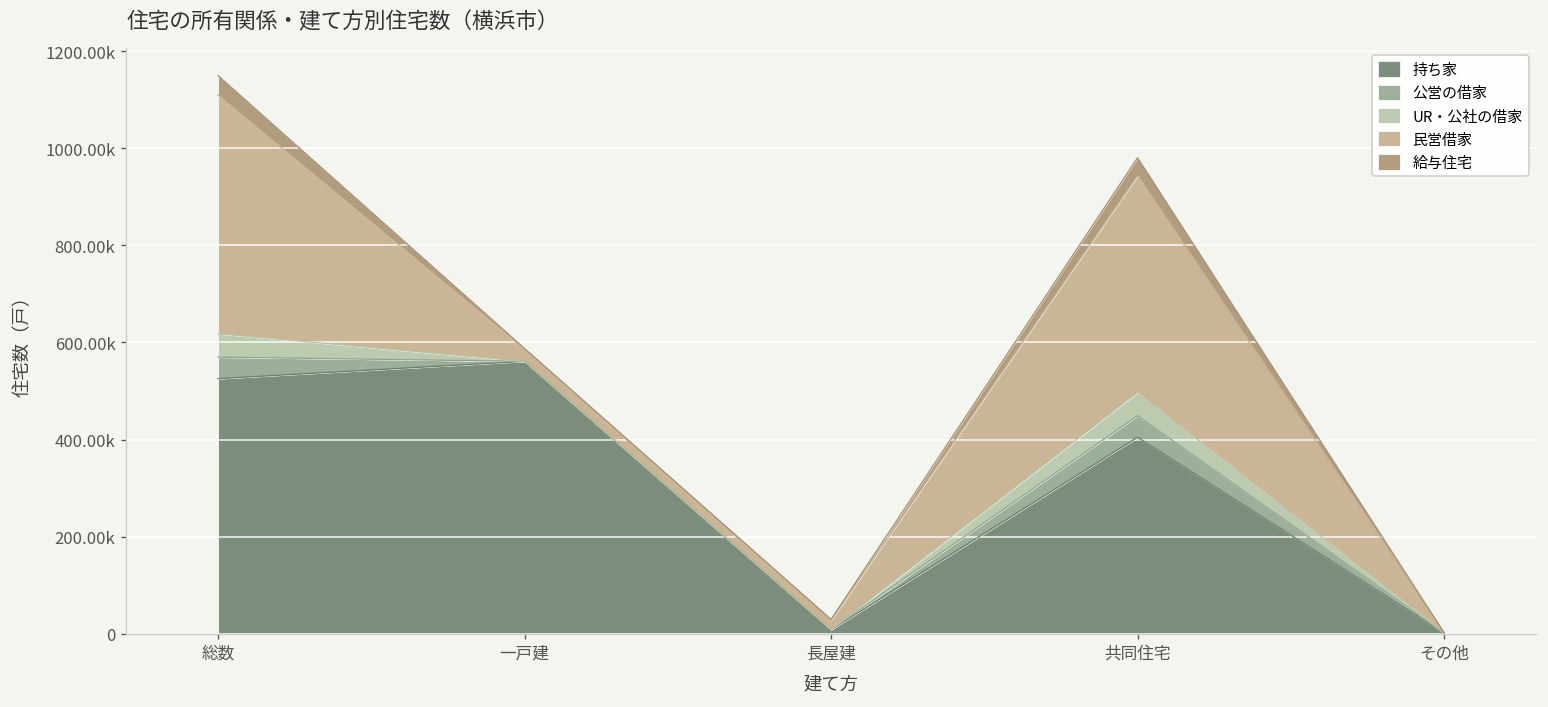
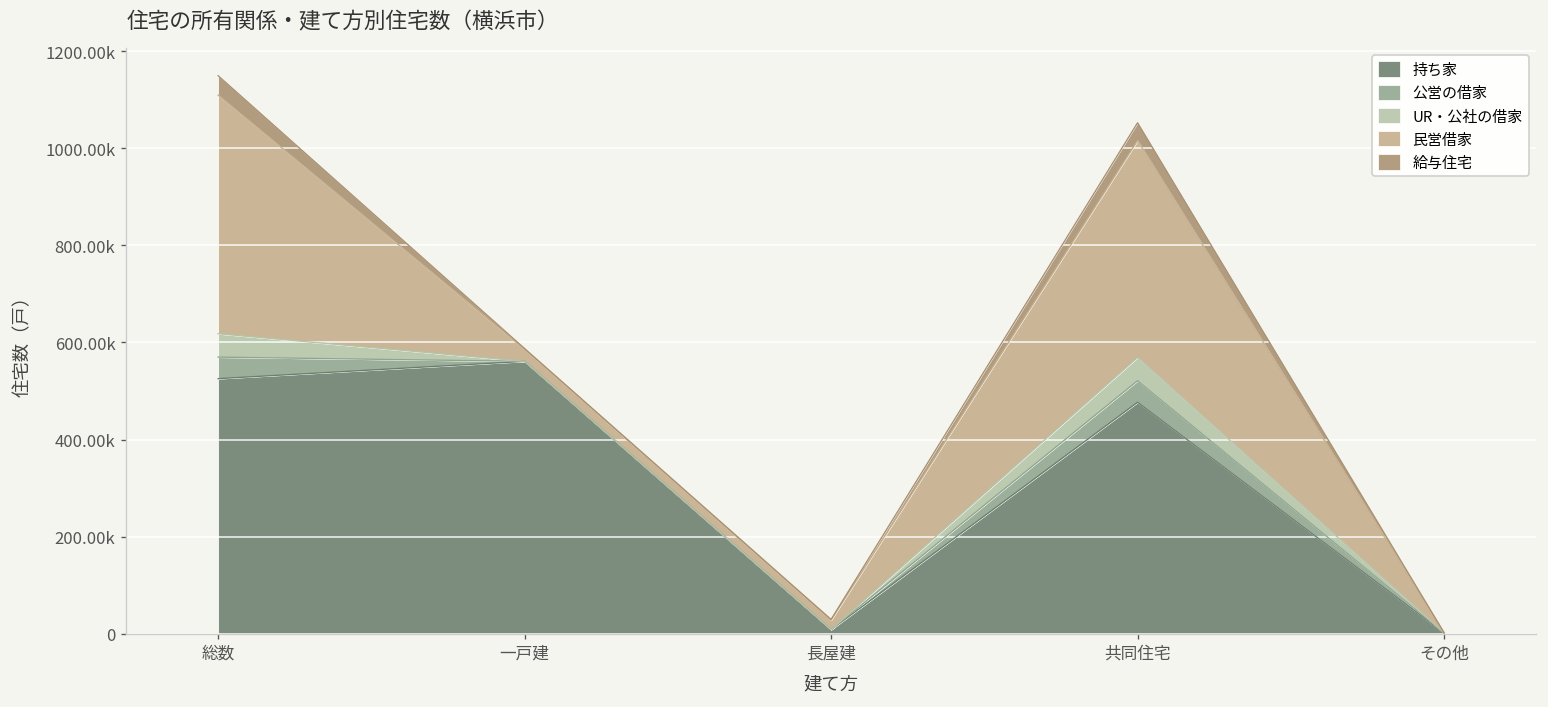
  {
    "持ち家": {
      "総数": 530000,
-     "共同住宅": 400000
+     "共同住宅": 480000
    }
  }
